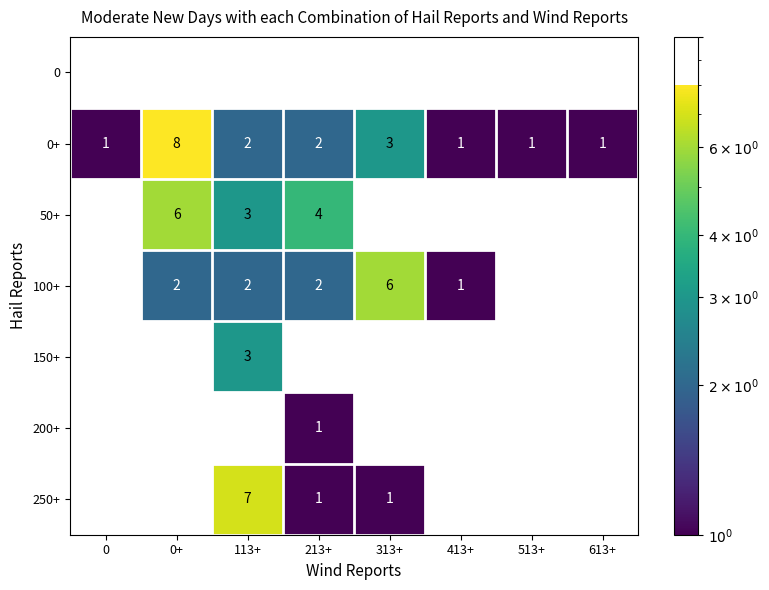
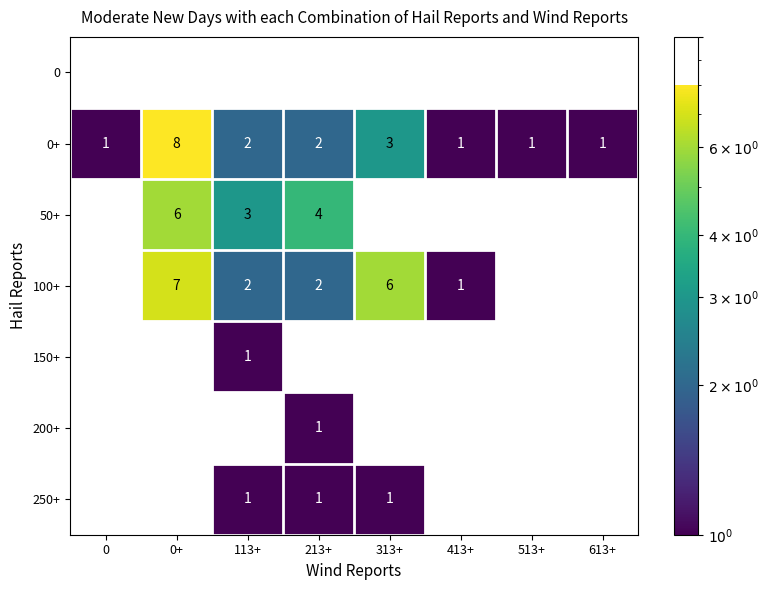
  {
    "0+": {
      "0": 1,
      "0+": 8,
      "113+": 2,
      "213+": 2,
      "313+": 3,
      "413+": 1,
      "513+": 1,
      "613+": 1
    },
    "50+": {
      "0+": 6,
      "113+": 3,
      "213+": 4
    },
    "100+": {
-     "0+": 2,
+     "0+": 7,
      "113+": 2,
      "213+": 2,
      "313+": 6,
      "413+": 1
    },
    "150+": {
-     "113+": 3
+     "113+": 1
    },
    "200+": {
      "213+": 1
    },
    "250+": {
-     "113+": 7,
+     "113+": 1,
      "213+": 1,
      "313+": 1
    }
  }
